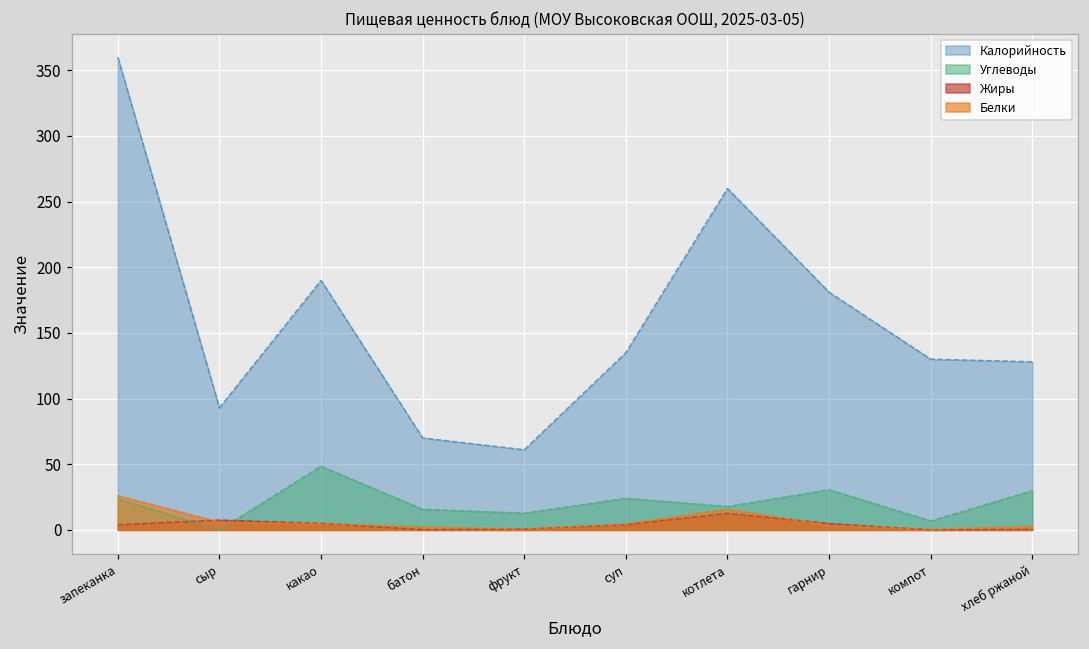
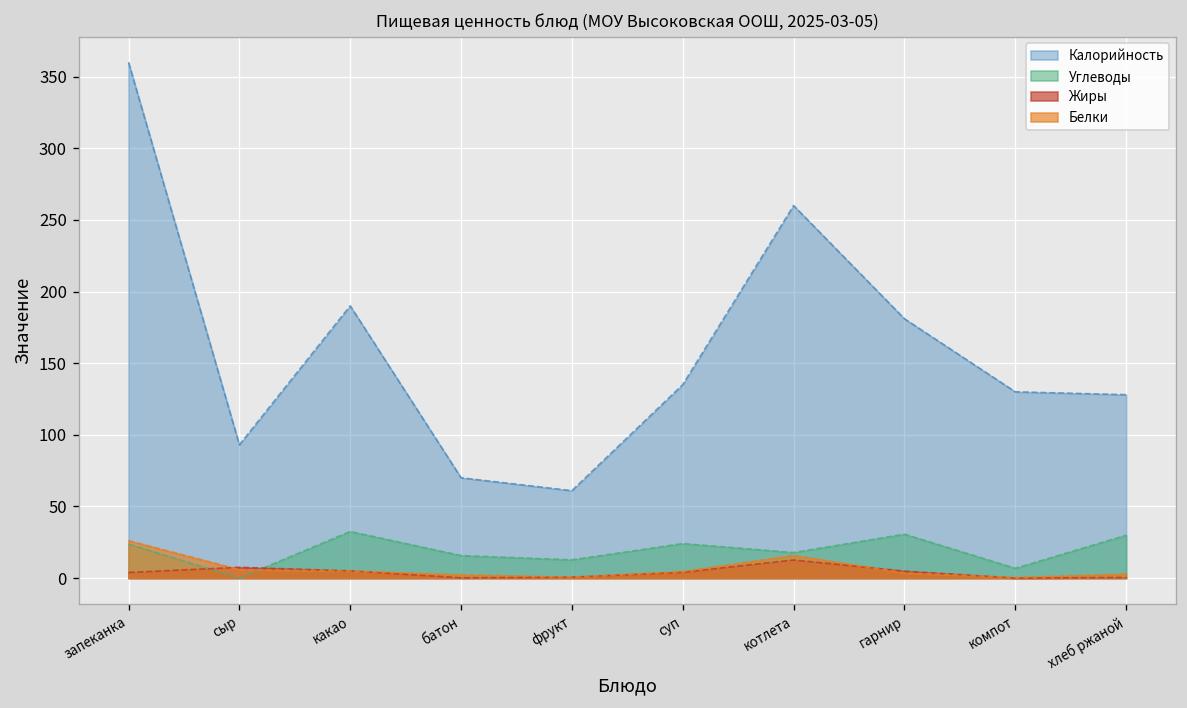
  {
    "Калорийность": {
      "запеканка": 360,
      "сыр": 93,
      "какао": 190,
      "батон": 70,
      "фрукт": 61,
      "суп": 135,
      "котлета": 260,
      "гарнир": 181,
      "компот": 130,
      "хлеб ржаной": 128
    },
    "Углеводы": {
      "запеканка": 24,
      "сыр": 0,
-     "какао": 49,
+     "какао": 33,
      "батон": 16,
      "фрукт": 13,
      "суп": 24,
      "гарнир": 31,
      "компот": 7,
      "хлеб ржаной": 30
    },
    "Жиры": {
      "запеканка": 4,
      "котлета": 13,
      "хлеб ржаной": 0
    },
    "Белки": {
      "запеканка": 26,
      "хлеб ржаной": 3
    }
  }
